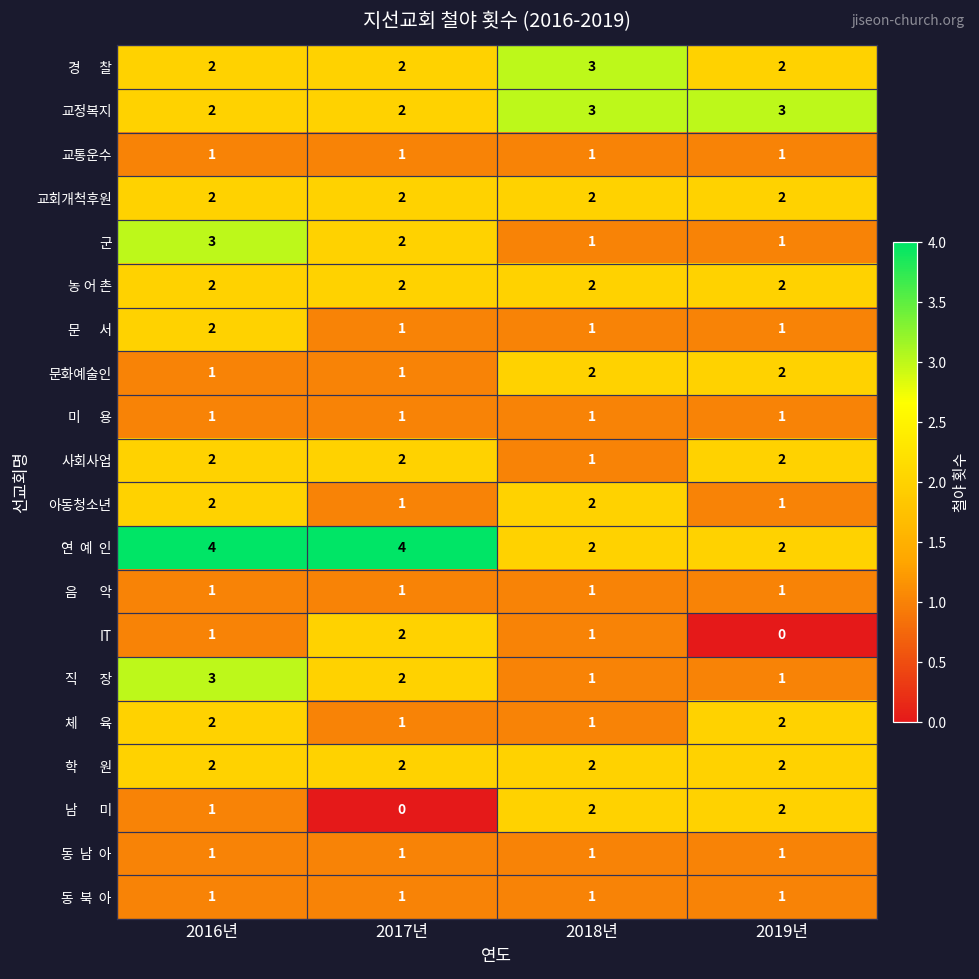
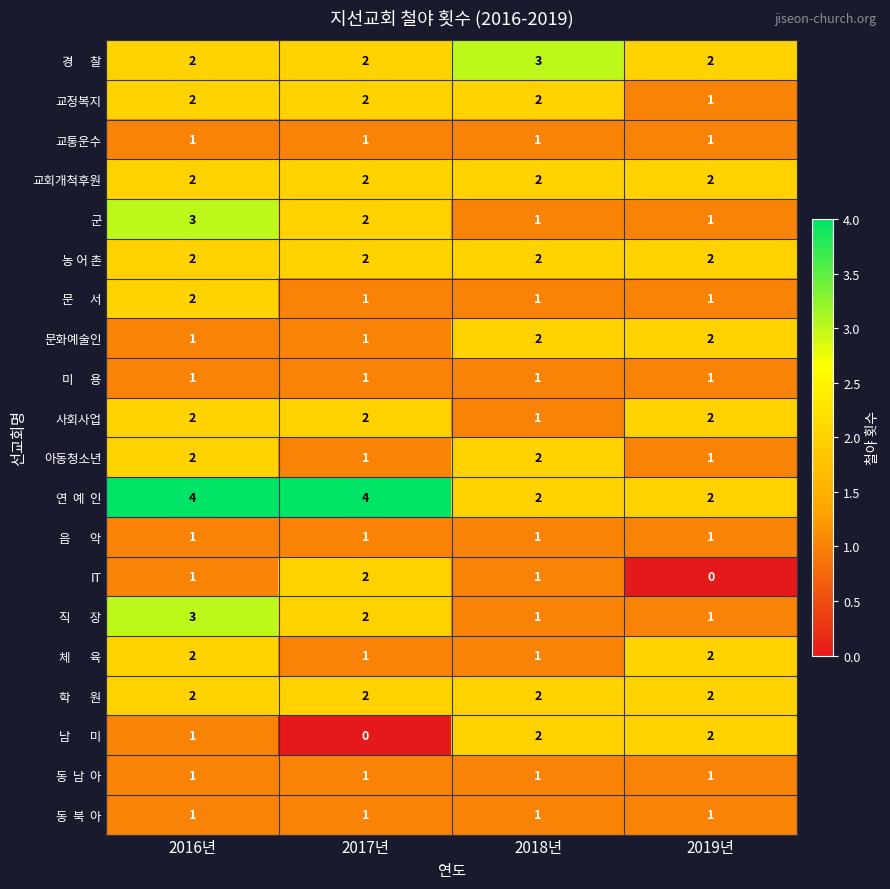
  {
    "경 찰": {
      "2016년": 2,
      "2017년": 2,
      "2018년": 3,
      "2019년": 2
    },
    "교정복지": {
      "2016년": 2,
      "2017년": 2,
-     "2018년": 3,
-     "2019년": 3
+     "2018년": 2,
+     "2019년": 1
    },
    "교통운수": {
      "2016년": 1,
      "2017년": 1,
      "2018년": 1,
      "2019년": 1
    },
    "교회개척후원": {
      "2016년": 2,
      "2017년": 2,
      "2018년": 2,
      "2019년": 2
    },
    "군": {
      "2016년": 3,
      "2017년": 2,
      "2018년": 1,
      "2019년": 1
    },
    "농 어 촌": {
      "2016년": 2,
      "2017년": 2,
      "2018년": 2,
      "2019년": 2
    },
    "문 서": {
      "2016년": 2,
      "2017년": 1,
      "2018년": 1,
      "2019년": 1
    },
    "문화예술인": {
      "2016년": 1,
      "2017년": 1,
      "2018년": 2,
      "2019년": 2
    },
    "미 용": {
      "2016년": 1,
      "2017년": 1,
      "2018년": 1,
      "2019년": 1
    },
    "사회사업": {
      "2016년": 2,
      "2017년": 2,
      "2018년": 1,
      "2019년": 2
    },
    "아동청소년": {
      "2016년": 2,
      "2017년": 1,
      "2018년": 2,
      "2019년": 1
    },
    "연 예 인": {
      "2016년": 4,
      "2017년": 4,
      "2018년": 2,
      "2019년": 2
    },
    "음 악": {
      "2016년": 1,
      "2017년": 1,
      "2018년": 1,
      "2019년": 1
    },
    "IT": {
      "2016년": 1,
      "2017년": 2,
      "2018년": 1,
      "2019년": 0
    },
    "직 장": {
      "2016년": 3,
      "2017년": 2,
      "2018년": 1,
      "2019년": 1
    },
    "체 육": {
      "2016년": 2,
      "2017년": 1,
      "2018년": 1,
      "2019년": 2
    },
    "학 원": {
      "2016년": 2,
      "2017년": 2,
      "2018년": 2,
      "2019년": 2
    },
    "남 미": {
      "2016년": 1,
      "2017년": 0,
      "2018년": 2,
      "2019년": 2
    },
    "동 남 아": {
      "2016년": 1,
      "2017년": 1,
      "2018년": 1,
      "2019년": 1
    },
    "동 북 아": {
      "2016년": 1,
      "2017년": 1,
      "2018년": 1,
      "2019년": 1
    }
  }
